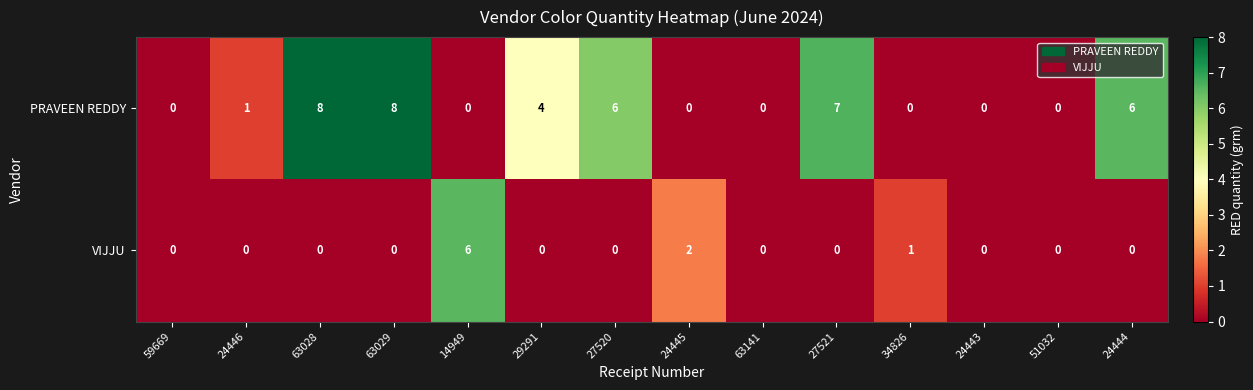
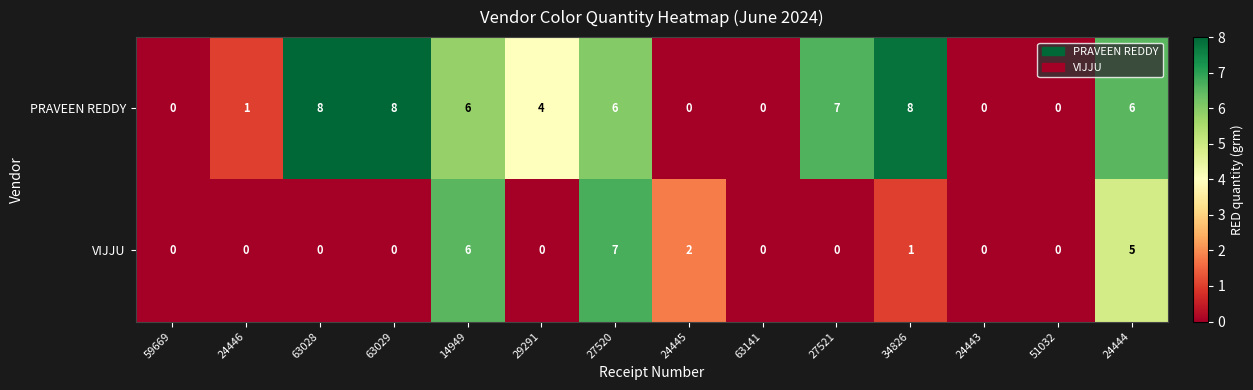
  {
    "PRAVEEN REDDY": {
      "59669": 0,
      "24446": 1,
      "63028": 8,
      "63029": 8,
-     "14949": 0,
+     "14949": 6,
      "29291": 4,
      "27520": 6,
      "24445": 0,
      "63141": 0,
      "27521": 7,
-     "34826": 0,
+     "34826": 8,
      "24443": 0,
      "51032": 0,
      "24444": 6
    },
    "VIJJU": {
      "59669": 0,
      "24446": 0,
      "63028": 0,
      "63029": 0,
      "14949": 6,
      "29291": 0,
-     "27520": 0,
+     "27520": 7,
      "24445": 2,
      "63141": 0,
      "27521": 0,
      "34826": 1,
      "24443": 0,
      "51032": 0,
-     "24444": 0
+     "24444": 5
    }
  }
